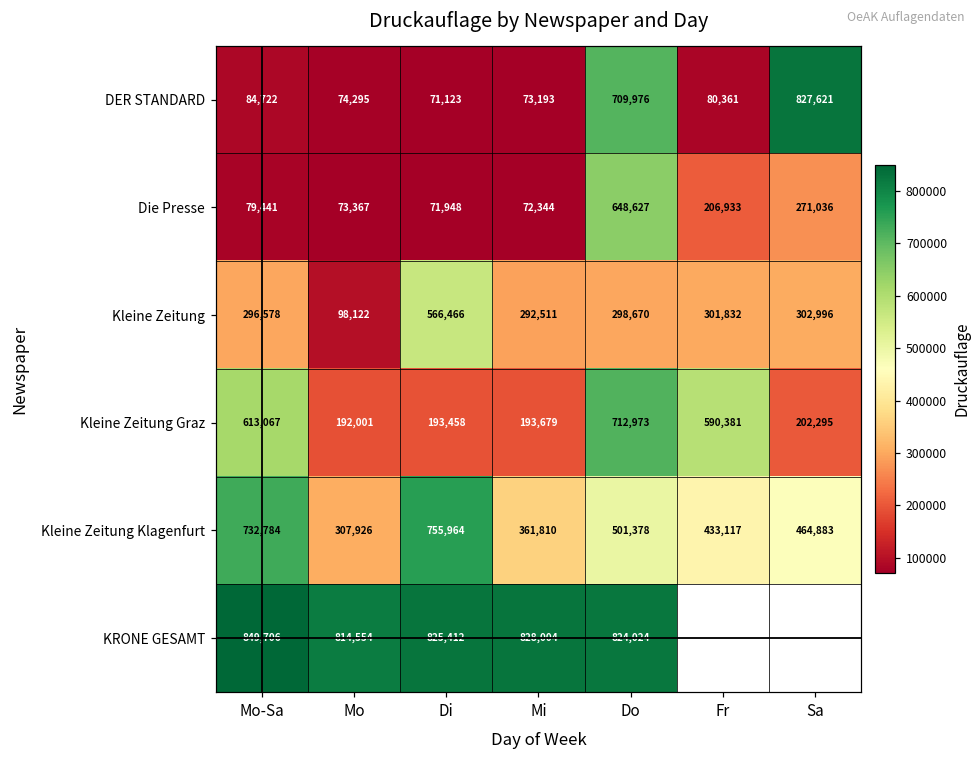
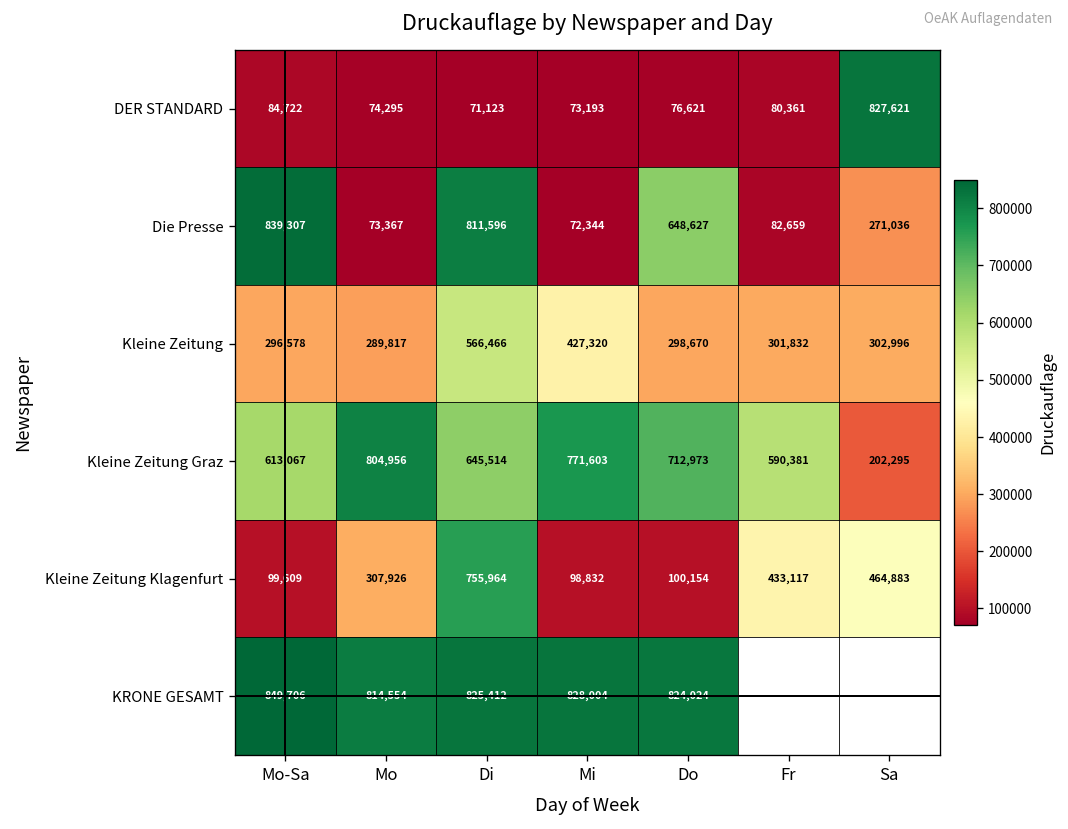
  {
    "DER STANDARD": {
      "Mo-Sa": "84,722",
      "Mo": "74,295",
      "Di": "71,123",
      "Mi": "73,193",
-     "Do": "709,976",
+     "Do": "76,621",
      "Fr": "80,361",
      "Sa": "827,621"
    },
    "Die Presse": {
-     "Mo-Sa": "79,441",
+     "Mo-Sa": "839,307",
      "Mo": "73,367",
-     "Di": "71,948",
+     "Di": "811,596",
      "Mi": "72,344",
      "Do": "648,627",
-     "Fr": "206,933",
+     "Fr": "82,659",
      "Sa": "271,036"
    },
    "Kleine Zeitung": {
      "Mo-Sa": "296,578",
-     "Mo": "98,122",
+     "Mo": "289,817",
      "Di": "566,466",
-     "Mi": "292,511",
+     "Mi": "427,320",
      "Do": "298,670",
      "Fr": "301,832",
      "Sa": "302,996"
    },
    "Kleine Zeitung Graz": {
      "Mo-Sa": "613,067",
-     "Mo": "192,001",
-     "Di": "193,458",
-     "Mi": "193,679",
+     "Mo": "804,956",
+     "Di": "645,514",
+     "Mi": "771,603",
      "Do": "712,973",
      "Fr": "590,381",
      "Sa": "202,295"
    },
    "Kleine Zeitung Klagenfurt": {
-     "Mo-Sa": "732,784",
+     "Mo-Sa": "99,609",
      "Mo": "307,926",
      "Di": "755,964",
-     "Mi": "361,810",
-     "Do": "501,378",
+     "Mi": "98,832",
+     "Do": "100,154",
      "Fr": "433,117",
      "Sa": "464,883"
    },
    "KRONE GESAMT": {
      "Mo-Sa": "849,706",
      "Mo": "814,554",
      "Di": "825,412",
      "Mi": "828,004",
      "Do": "824,024"
    }
  }
